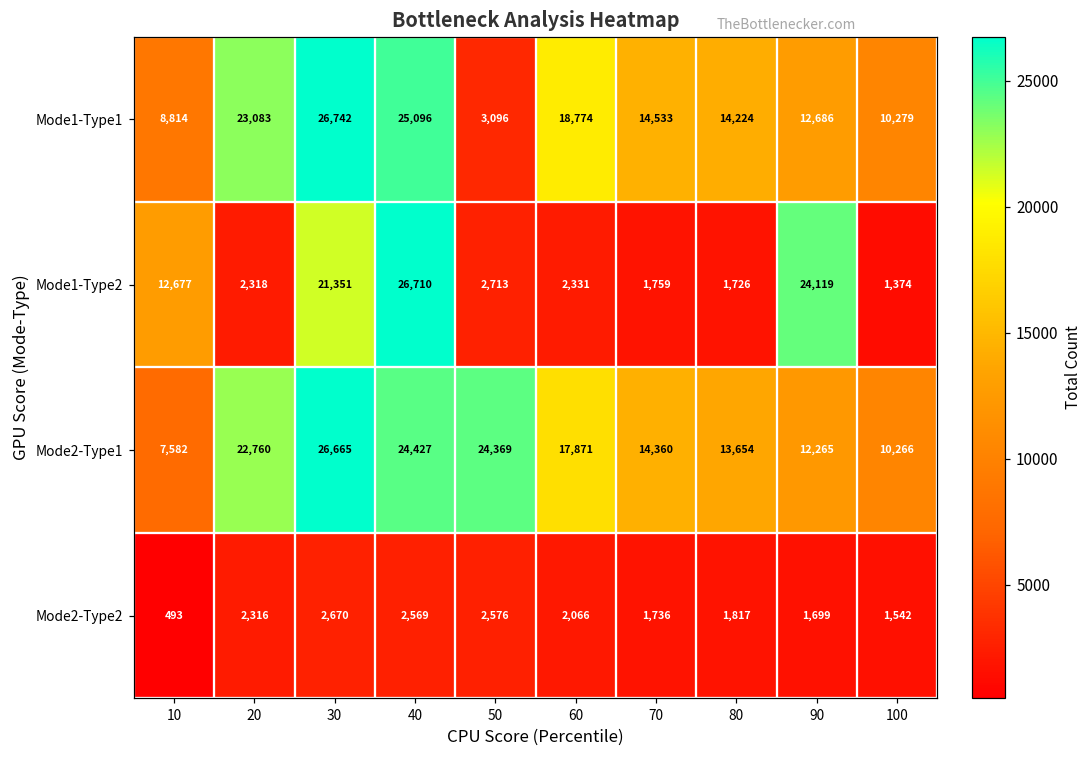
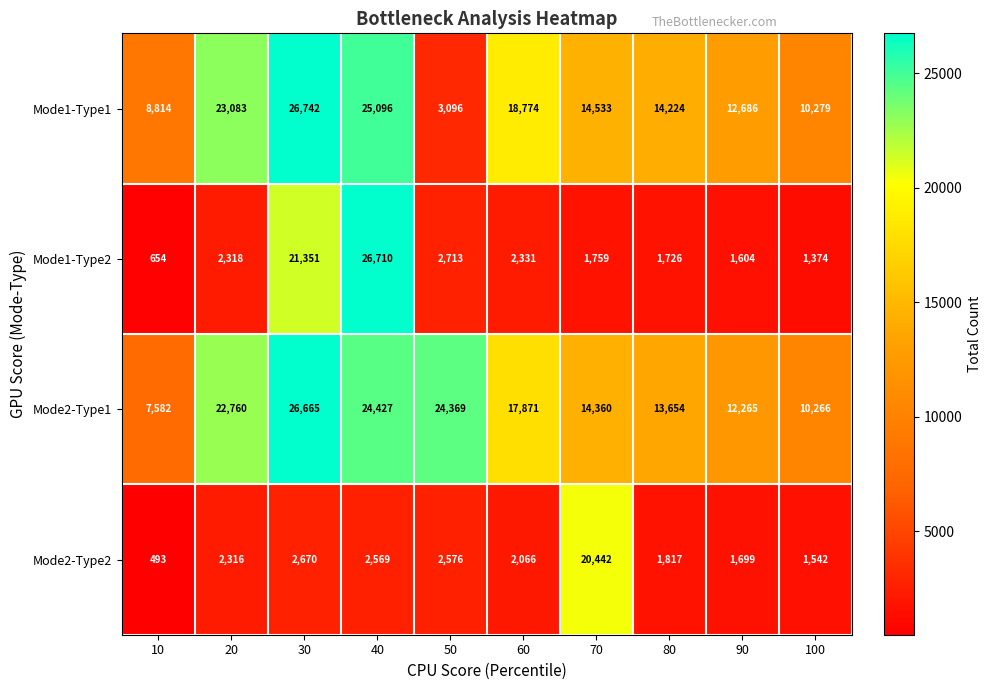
  {
    "Mode1-Type1": {
      "10": "8,814",
      "20": "23,083",
      "30": "26,742",
      "40": "25,096",
      "50": "3,096",
      "60": "18,774",
      "70": "14,533",
      "80": "14,224",
      "90": "12,686",
      "100": "10,279"
    },
    "Mode1-Type2": {
-     "10": "12,677",
+     "10": "654",
      "20": "2,318",
      "30": "21,351",
      "40": "26,710",
      "50": "2,713",
      "60": "2,331",
      "70": "1,759",
      "80": "1,726",
-     "90": "24,119",
+     "90": "1,604",
      "100": "1,374"
    },
    "Mode2-Type1": {
      "10": "7,582",
      "20": "22,760",
      "30": "26,665",
      "40": "24,427",
      "50": "24,369",
      "60": "17,871",
      "70": "14,360",
      "80": "13,654",
      "90": "12,265",
      "100": "10,266"
    },
    "Mode2-Type2": {
      "10": "493",
      "20": "2,316",
      "30": "2,670",
      "40": "2,569",
      "50": "2,576",
      "60": "2,066",
-     "70": "1,736",
+     "70": "20,442",
      "80": "1,817",
      "90": "1,699",
      "100": "1,542"
    }
  }
